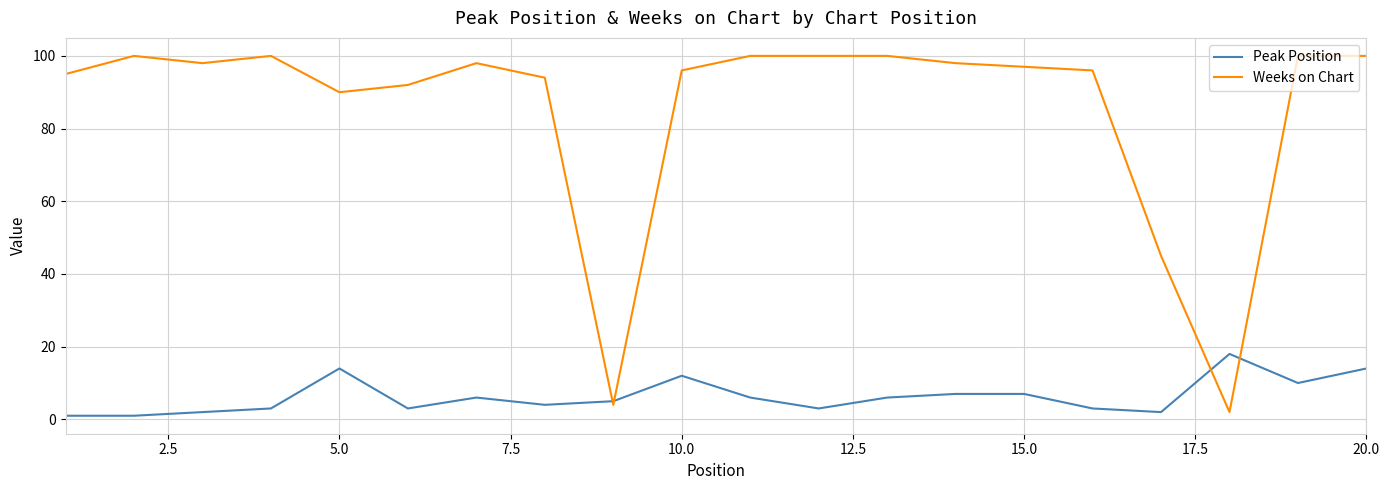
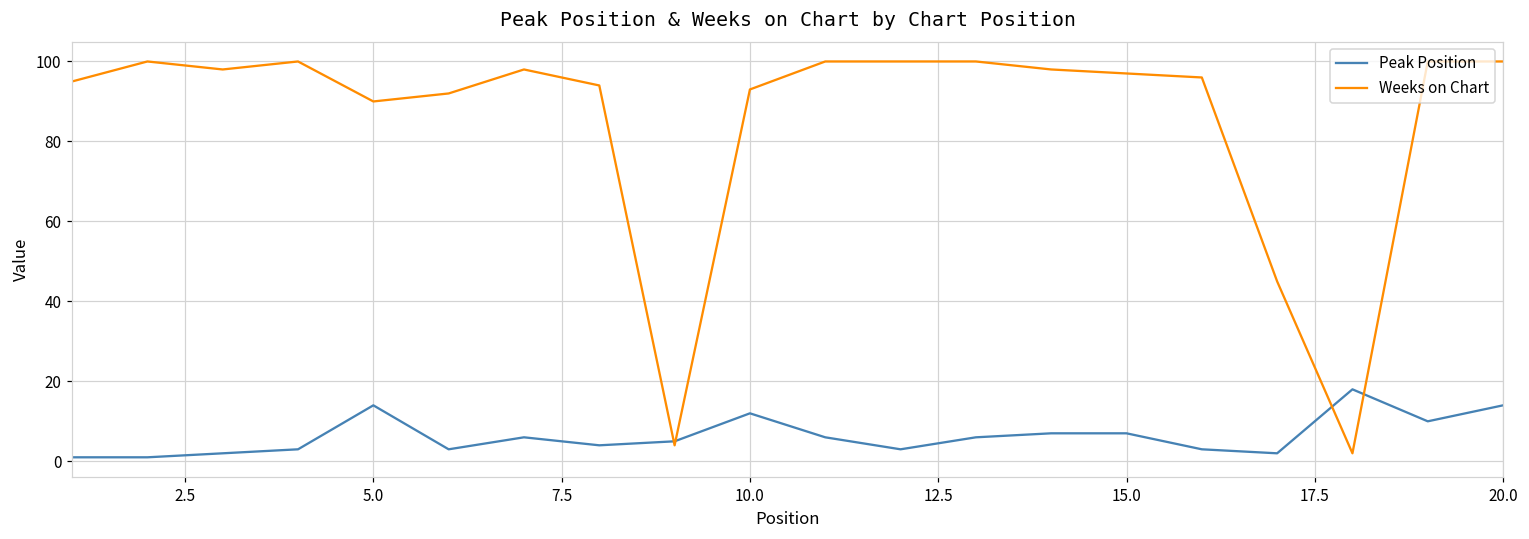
  {
    "Peak Position": {
      "5.0": 14,
      "10.0": 12,
      "15.0": 7,
      "20.0": 14
    },
    "Weeks on Chart": {
      "5.0": 90,
-     "10.0": 96,
+     "10.0": 93,
      "15.0": 97,
      "20.0": 100
    }
  }
